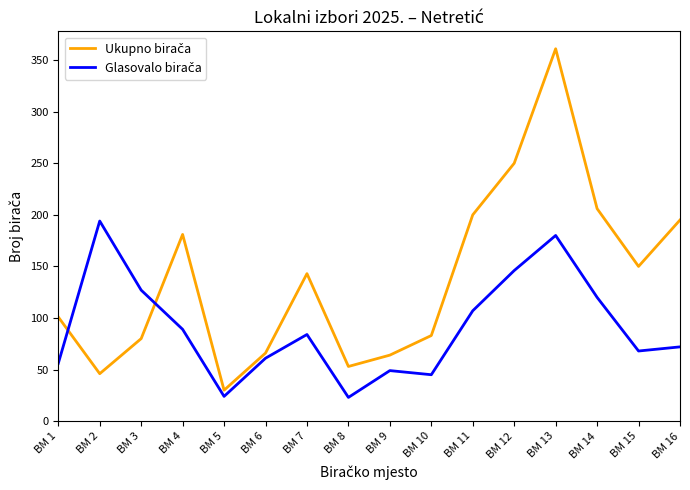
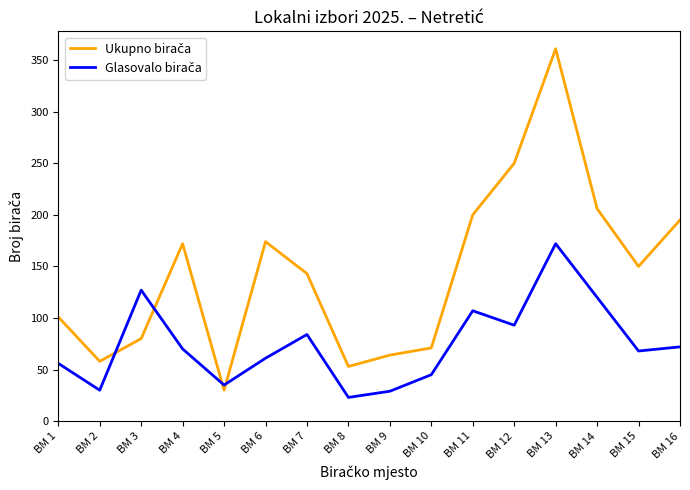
  {
    "Ukupno birača": {
      "BM 1": 101,
-     "BM 2": 46,
+     "BM 2": 58,
      "BM 3": 80,
-     "BM 4": 181,
+     "BM 4": 172,
      "BM 5": 30,
-     "BM 6": 66,
+     "BM 6": 174,
      "BM 7": 143,
      "BM 8": 53,
      "BM 9": 64,
-     "BM 10": 83,
+     "BM 10": 71,
      "BM 11": 200,
      "BM 12": 250,
      "BM 13": 361,
      "BM 14": 206,
      "BM 15": 150,
      "BM 16": 195
    },
    "Glasovalo birača": {
      "BM 1": 56,
-     "BM 2": 194,
+     "BM 2": 30,
      "BM 3": 127,
-     "BM 4": 89,
-     "BM 5": 24,
+     "BM 4": 70,
+     "BM 5": 35,
      "BM 6": 61,
      "BM 7": 84,
      "BM 8": 23,
-     "BM 9": 49,
+     "BM 9": 29,
      "BM 10": 45,
      "BM 11": 107,
-     "BM 12": 146,
-     "BM 13": 180,
+     "BM 12": 93,
+     "BM 13": 172,
      "BM 14": 120,
      "BM 15": 68,
      "BM 16": 72
    }
  }
